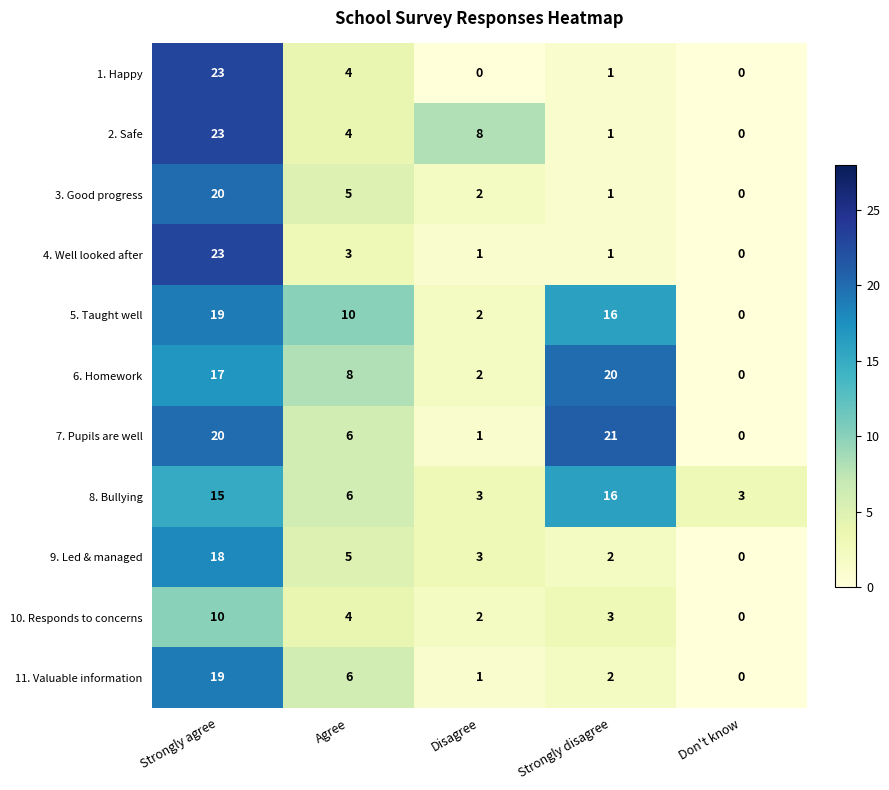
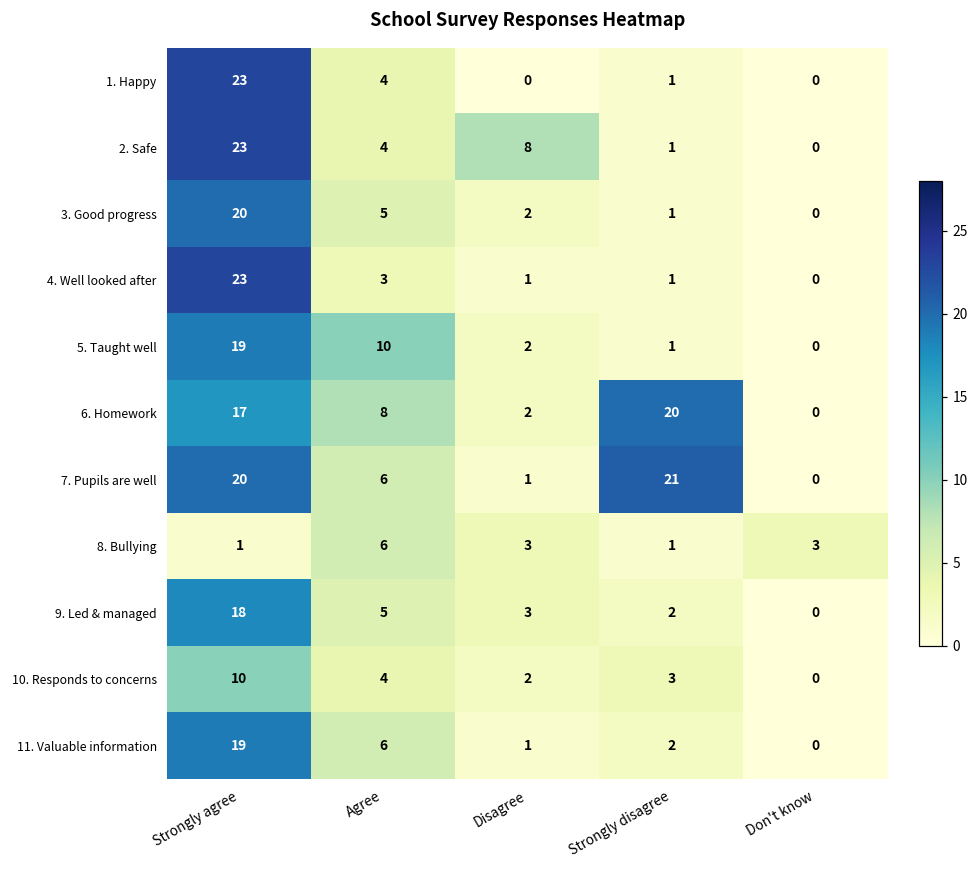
  {
    "1. Happy": {
      "Strongly agree": 23,
      "Agree": 4,
      "Disagree": 0,
      "Strongly disagree": 1,
      "Don't know": 0
    },
    "2. Safe": {
      "Strongly agree": 23,
      "Agree": 4,
      "Disagree": 8,
      "Strongly disagree": 1,
      "Don't know": 0
    },
    "3. Good progress": {
      "Strongly agree": 20,
      "Agree": 5,
      "Disagree": 2,
      "Strongly disagree": 1,
      "Don't know": 0
    },
    "4. Well looked after": {
      "Strongly agree": 23,
      "Agree": 3,
      "Disagree": 1,
      "Strongly disagree": 1,
      "Don't know": 0
    },
    "5. Taught well": {
      "Strongly agree": 19,
      "Agree": 10,
      "Disagree": 2,
-     "Strongly disagree": 16,
+     "Strongly disagree": 1,
      "Don't know": 0
    },
    "6. Homework": {
      "Strongly agree": 17,
      "Agree": 8,
      "Disagree": 2,
      "Strongly disagree": 20,
      "Don't know": 0
    },
    "7. Pupils are well": {
      "Strongly agree": 20,
      "Agree": 6,
      "Disagree": 1,
      "Strongly disagree": 21,
      "Don't know": 0
    },
    "8. Bullying": {
-     "Strongly agree": 15,
+     "Strongly agree": 1,
      "Agree": 6,
      "Disagree": 3,
-     "Strongly disagree": 16,
+     "Strongly disagree": 1,
      "Don't know": 3
    },
    "9. Led & managed": {
      "Strongly agree": 18,
      "Agree": 5,
      "Disagree": 3,
      "Strongly disagree": 2,
      "Don't know": 0
    },
    "10. Responds to concerns": {
      "Strongly agree": 10,
      "Agree": 4,
      "Disagree": 2,
      "Strongly disagree": 3,
      "Don't know": 0
    },
    "11. Valuable information": {
      "Strongly agree": 19,
      "Agree": 6,
      "Disagree": 1,
      "Strongly disagree": 2,
      "Don't know": 0
    }
  }
